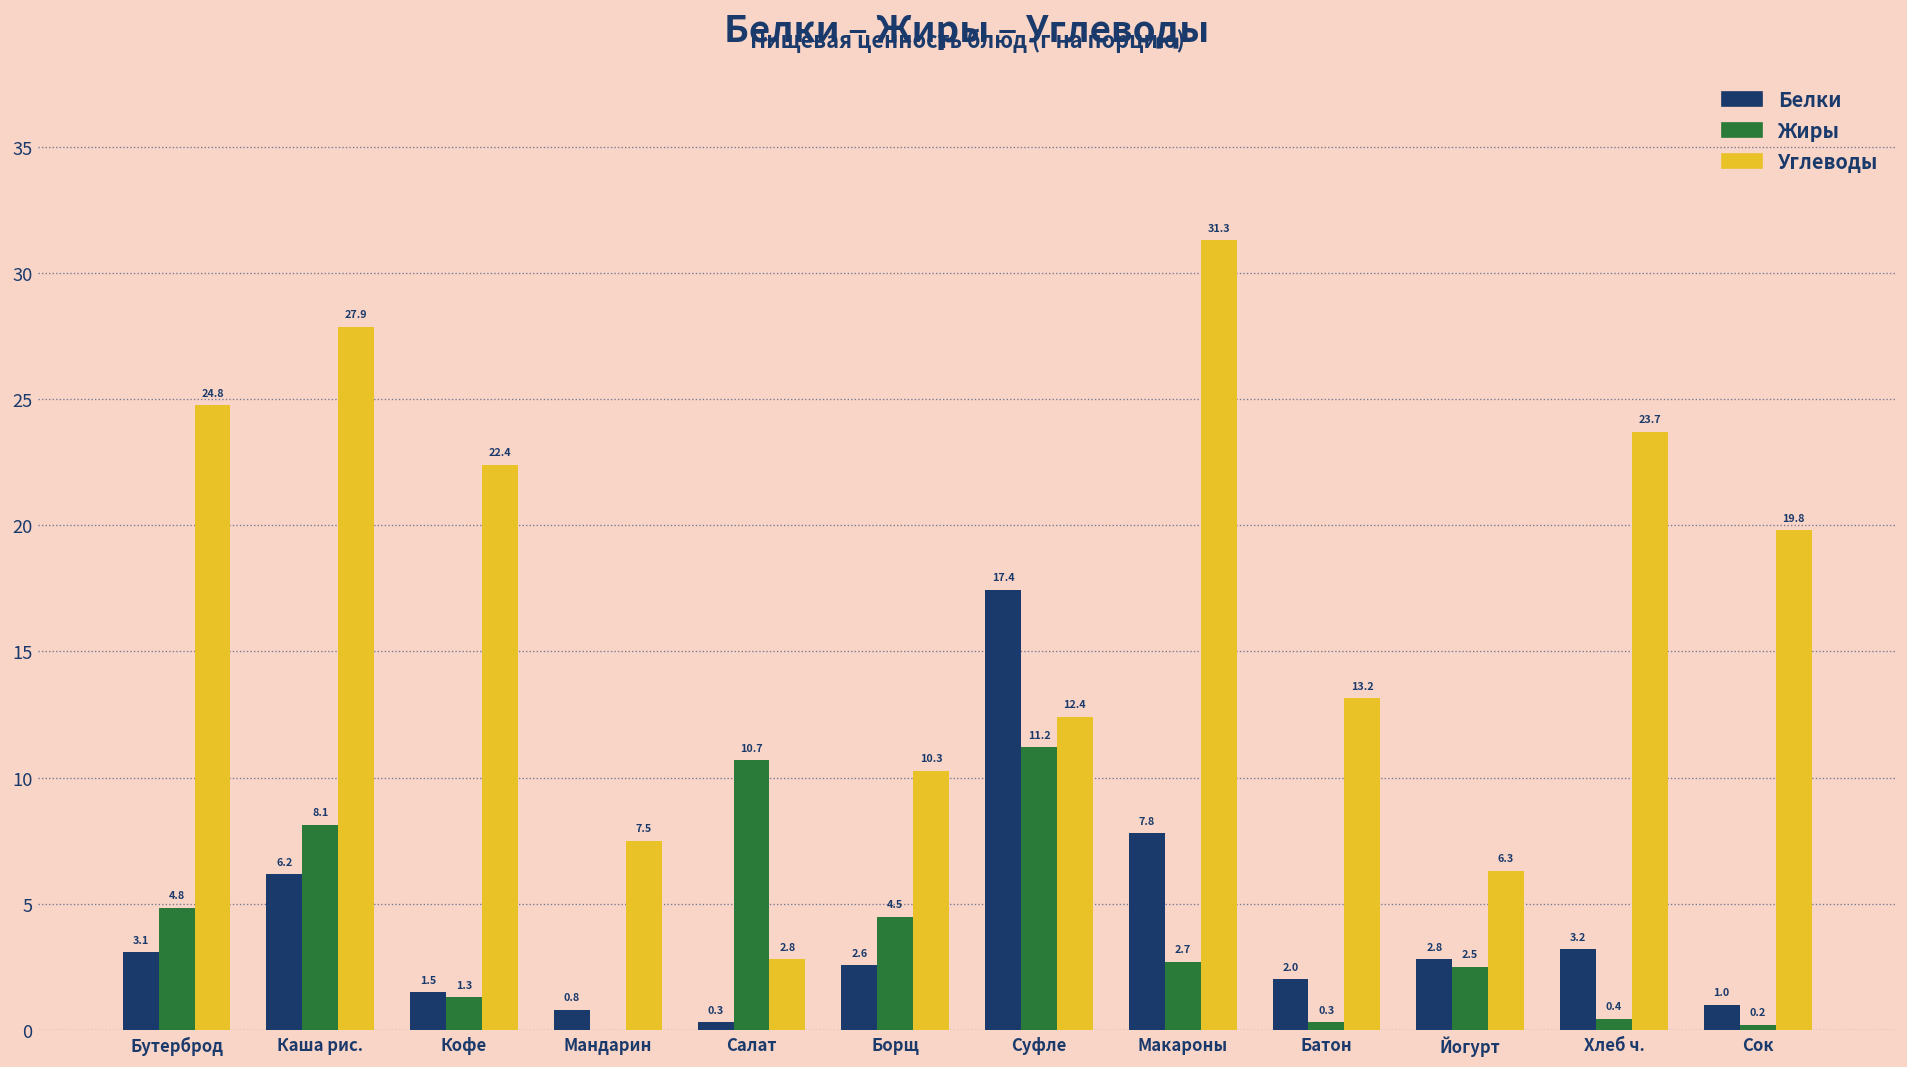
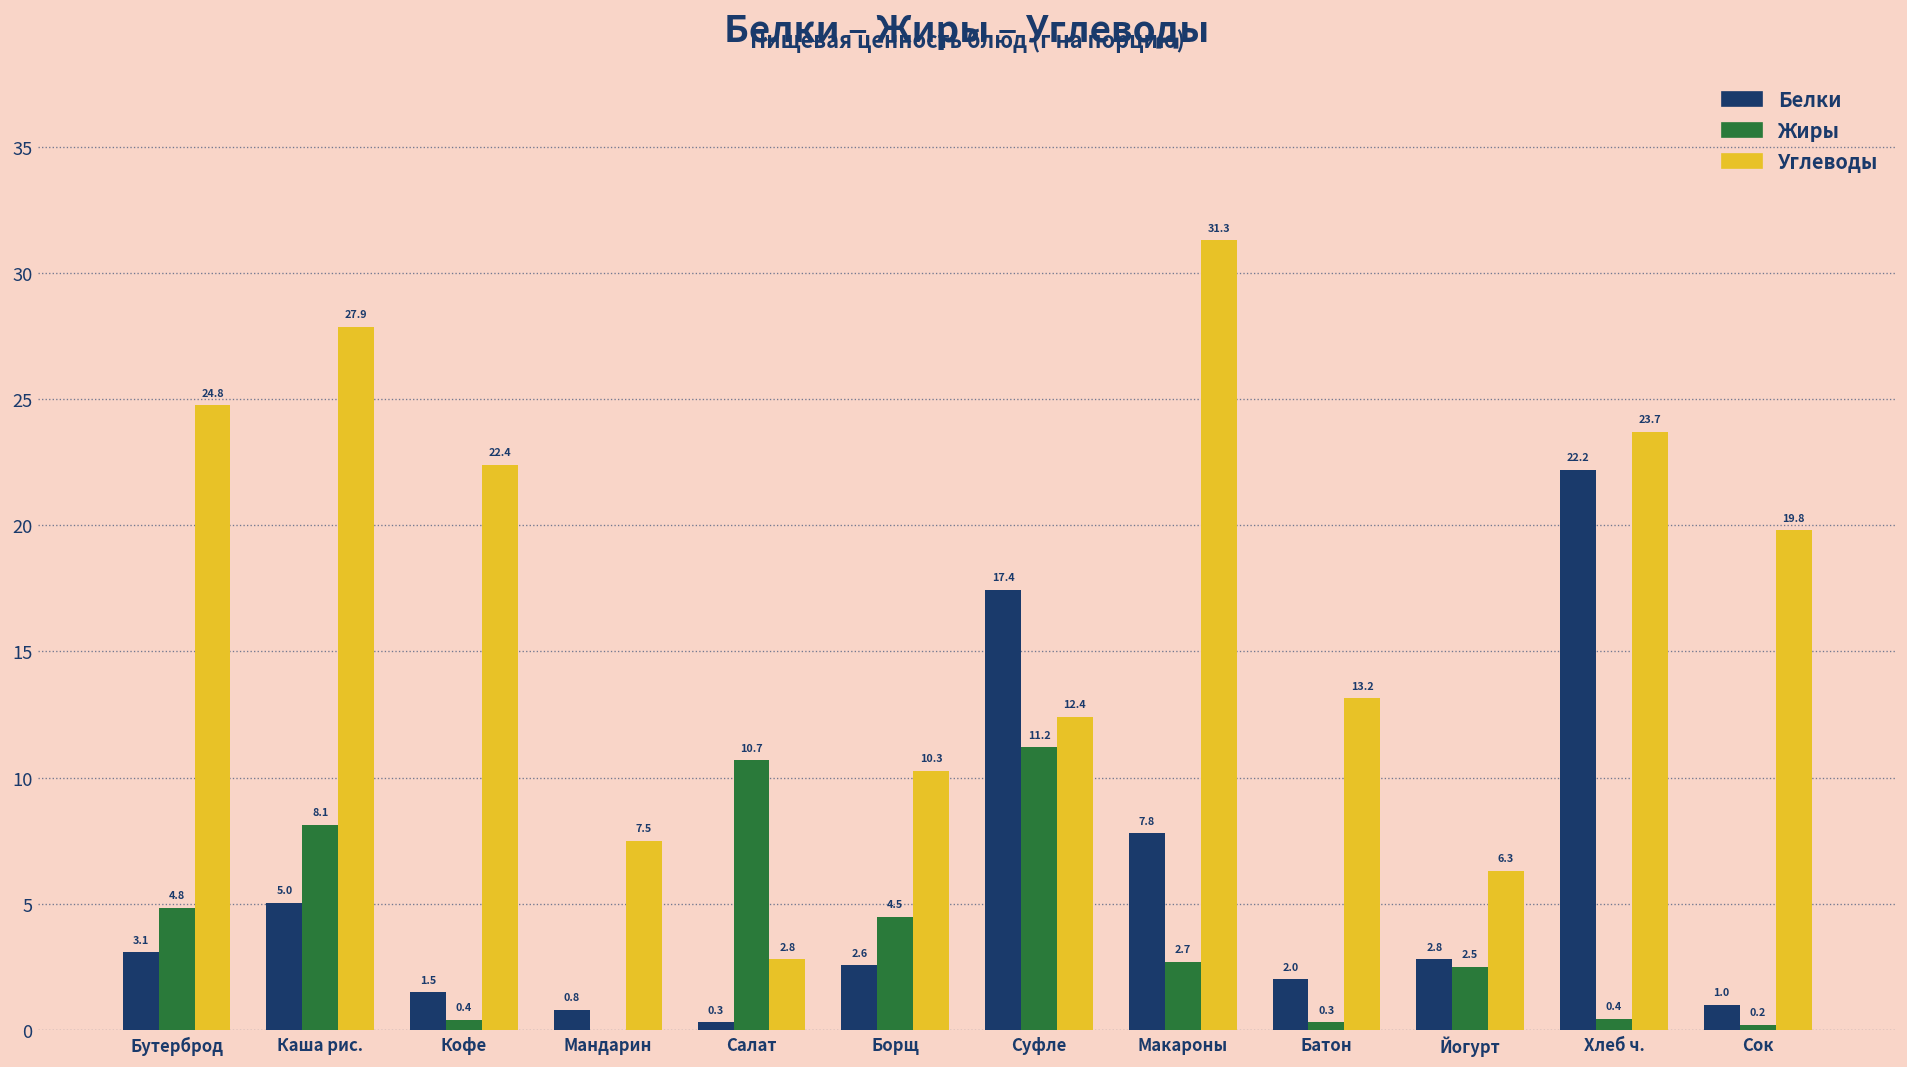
  {
    "Белки": {
      "Бутерброд": 3.1,
-     "Каша рис.": 6.2,
+     "Каша рис.": 5.0,
      "Кофе": 1.5,
      "Мандарин": 0.8,
      "Салат": 0.3,
      "Борщ": 2.6,
      "Суфле": 17.4,
      "Макароны": 7.8,
      "Батон": 2.0,
      "Йогурт": 2.8,
-     "Хлеб ч.": 3.2,
+     "Хлеб ч.": 22.2,
      "Сок": 1.0
    },
    "Жиры": {
      "Бутерброд": 4.8,
      "Каша рис.": 8.1,
-     "Кофе": 1.3,
+     "Кофе": 0.4,
      "Салат": 10.7,
      "Борщ": 4.5,
      "Суфле": 11.2,
      "Макароны": 2.7,
      "Батон": 0.3,
      "Йогурт": 2.5,
      "Хлеб ч.": 0.4,
      "Сок": 0.2
    },
    "Углеводы": {
      "Бутерброд": 24.8,
      "Каша рис.": 27.9,
      "Кофе": 22.4,
      "Мандарин": 7.5,
      "Салат": 2.8,
      "Борщ": 10.3,
      "Суфле": 12.4,
      "Макароны": 31.3,
      "Батон": 13.2,
      "Йогурт": 6.3,
      "Хлеб ч.": 23.7,
      "Сок": 19.8
    }
  }
